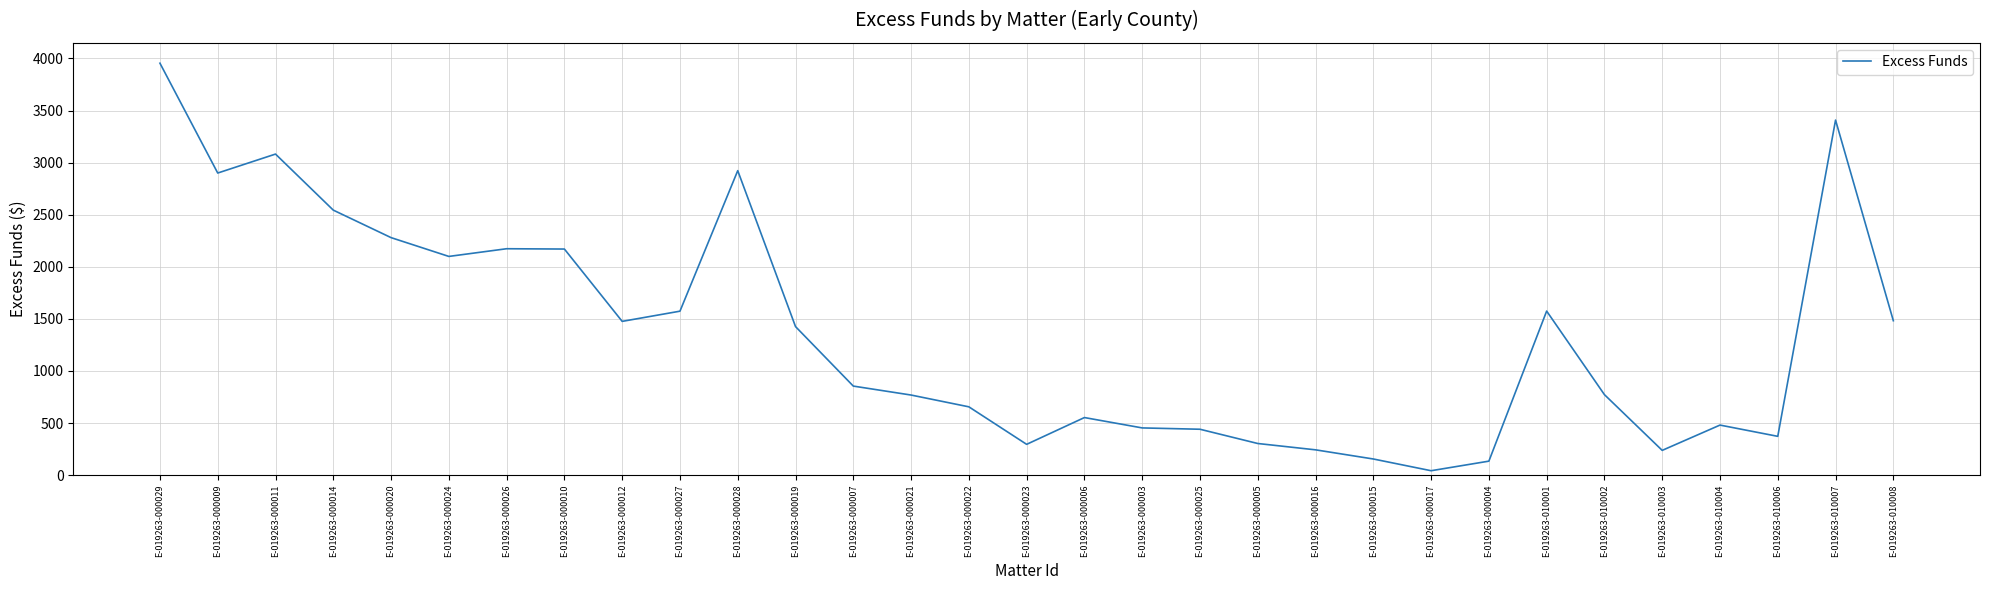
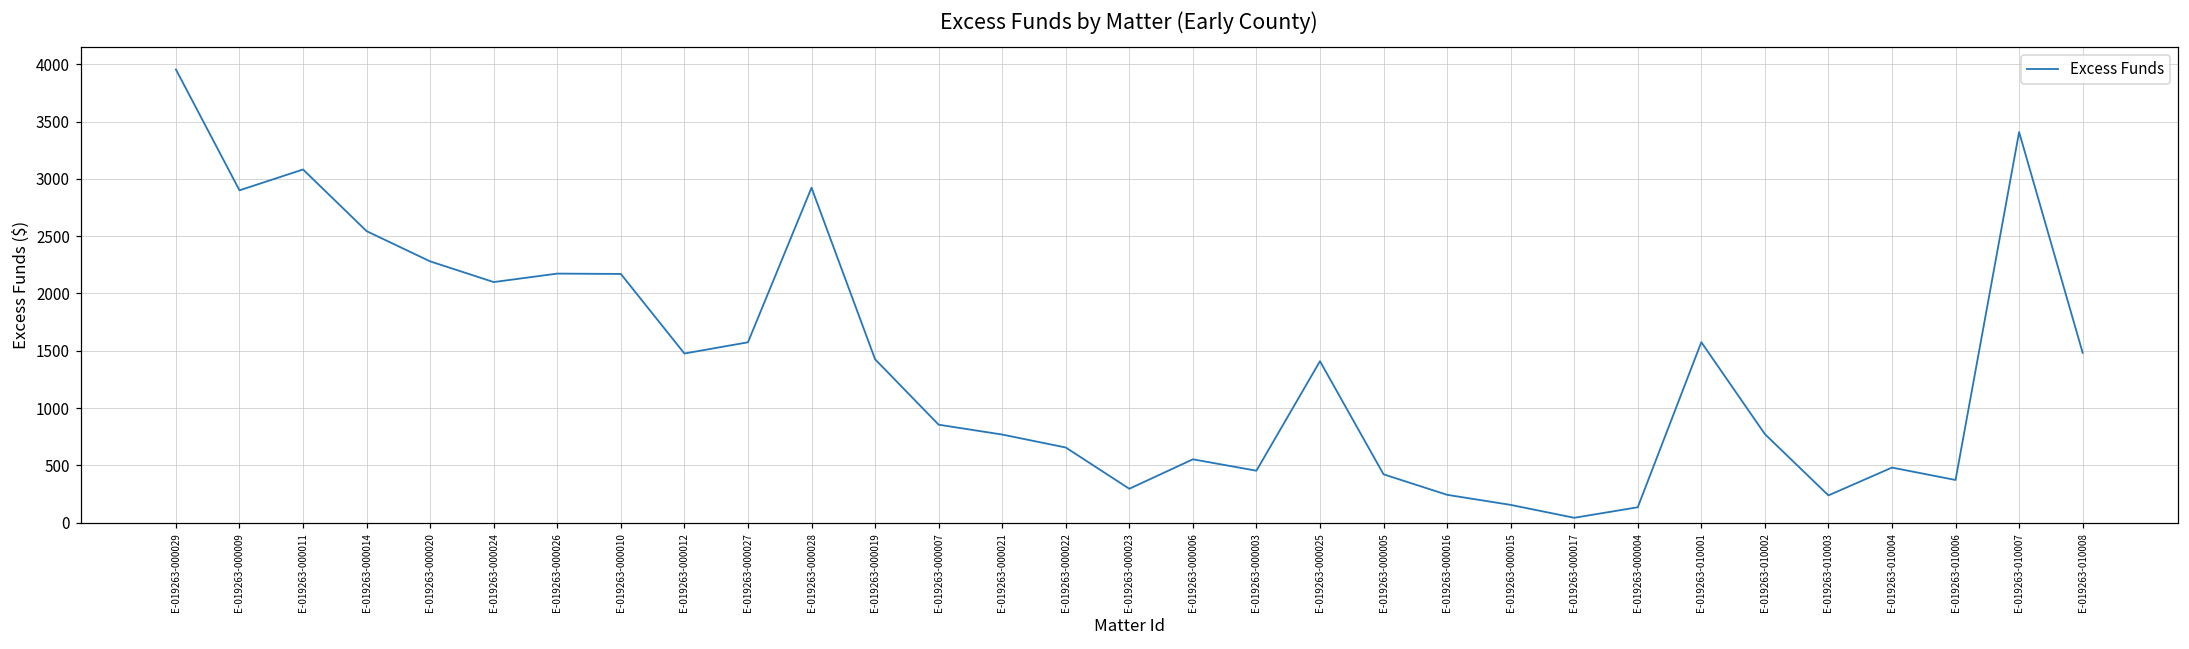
  {
    "E-019263-000029": 3950,
    "E-019263-000009": 2900,
    "E-019263-000011": 3080,
    "E-019263-000014": 2540,
    "E-019263-000020": 2280,
    "E-019263-000024": 2100,
    "E-019263-000026": 2170,
    "E-019263-000010": 2170,
    "E-019263-000012": 1480,
    "E-019263-000027": 1570,
    "E-019263-000028": 2920,
    "E-019263-000019": 1430,
    "E-019263-000007": 850,
    "E-019263-000021": 770,
    "E-019263-000022": 660,
    "E-019263-000023": 300,
    "E-019263-000006": 550,
    "E-019263-000003": 450,
-   "E-019263-000025": 440,
-   "E-019263-000005": 300,
+   "E-019263-000025": 1410,
+   "E-019263-000005": 420,
    "E-019263-000016": 240,
    "E-019263-000015": 150,
    "E-019263-000017": 40,
    "E-019263-000004": 130,
    "E-019263-010001": 1570,
    "E-019263-010002": 770,
    "E-019263-010003": 240,
    "E-019263-010004": 480,
    "E-019263-010006": 370,
    "E-019263-010007": 3410,
    "E-019263-010008": 1480
  }
